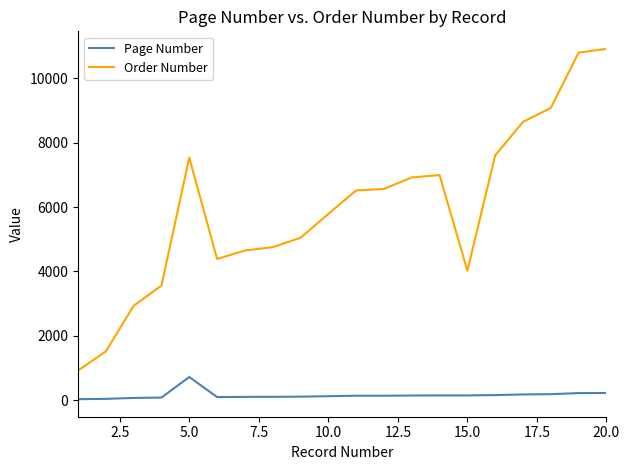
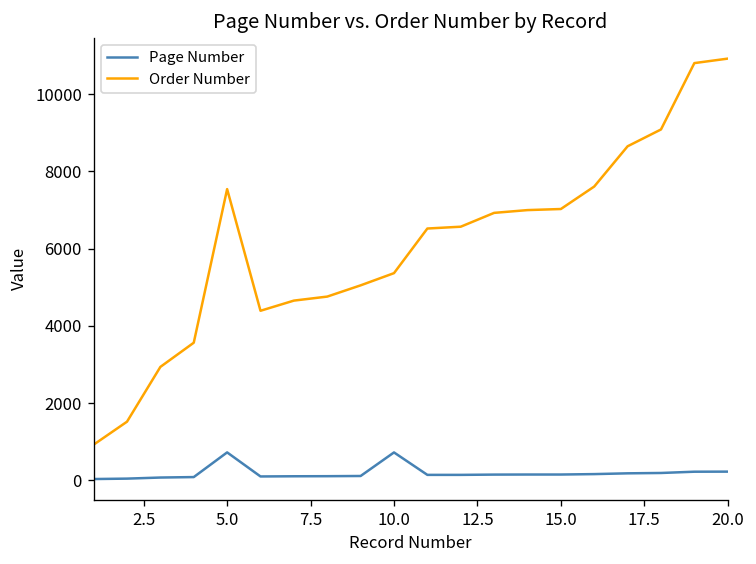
  {
    "Page Number": {
      "5.0": 700,
-     "10.0": 100,
+     "10.0": 700,
      "15.0": 200,
      "20.0": 200
    },
    "Order Number": {
      "5.0": 7500,
-     "10.0": 5800,
-     "15.0": 4000,
+     "10.0": 5400,
+     "15.0": 7000,
      "20.0": 10900
    }
  }
